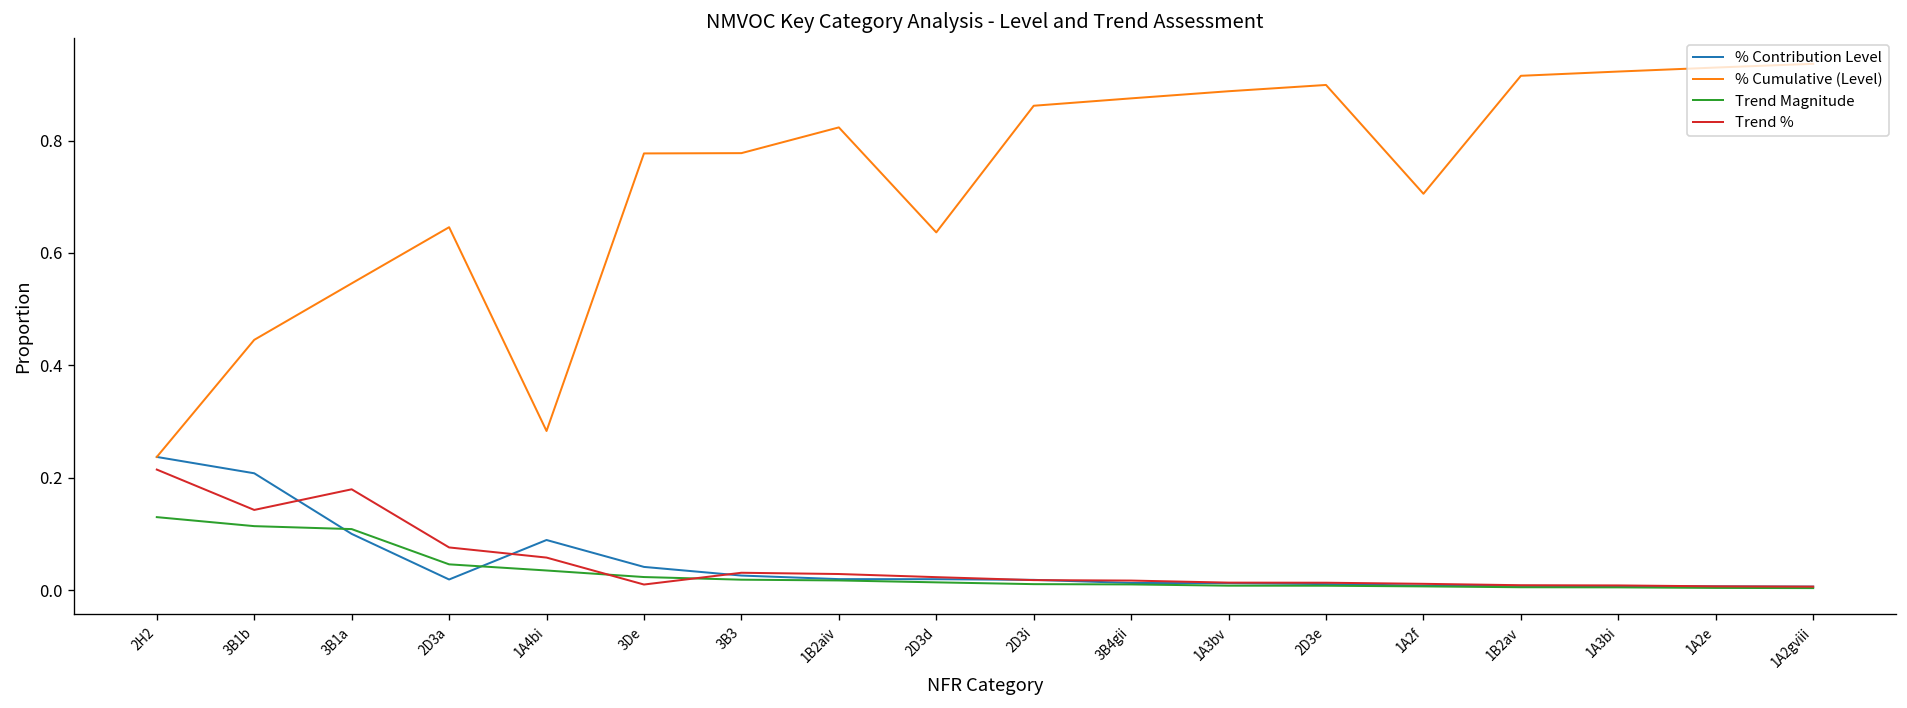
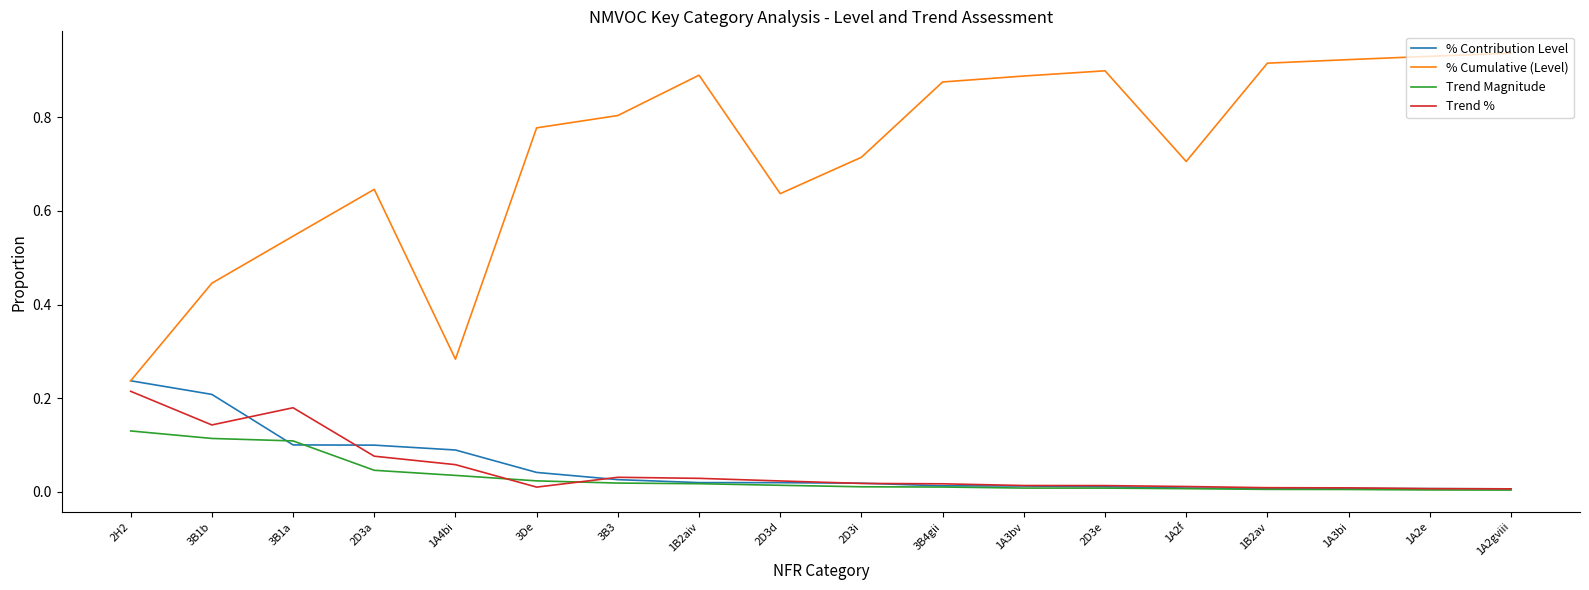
  {
    "% Contribution Level": {
      "3B1b": 0.21,
      "3B1a": 0.10,
-     "2D3a": 0.02,
+     "2D3a": 0.10,
      "1A4bi": 0.09,
      "3De": 0.04
    },
    "% Cumulative (Level)": {
      "3B1b": 0.45,
      "3B1a": 0.55,
      "2D3a": 0.65,
      "1A4bi": 0.28,
      "3De": 0.78,
-     "3B3": 0.78,
-     "1B2aiv": 0.82,
+     "3B3": 0.80,
+     "1B2aiv": 0.89,
      "2D3d": 0.64,
-     "2D3i": 0.86,
+     "2D3i": 0.71,
      "3B4gii": 0.87,
      "1A3bv": 0.89,
      "2D3e": 0.90,
      "1A2f": 0.71,
      "1B2av": 0.92,
      "1A3bi": 0.92
    },
    "Trend Magnitude": {
      "2H2": 0.13,
      "3B1b": 0.11,
      "3B1a": 0.11,
      "2D3a": 0.05,
      "1A4bi": 0.04,
      "3De": 0.02,
      "3B3": 0.02,
      "2D3d": 0.01,
      "2D3i": 0.01
    },
    "Trend %": {
      "2H2": 0.21,
      "3B1b": 0.14,
      "3B1a": 0.18,
      "2D3a": 0.08,
      "1A4bi": 0.06,
      "3De": 0.01,
      "1B2aiv": 0.03
    }
  }
